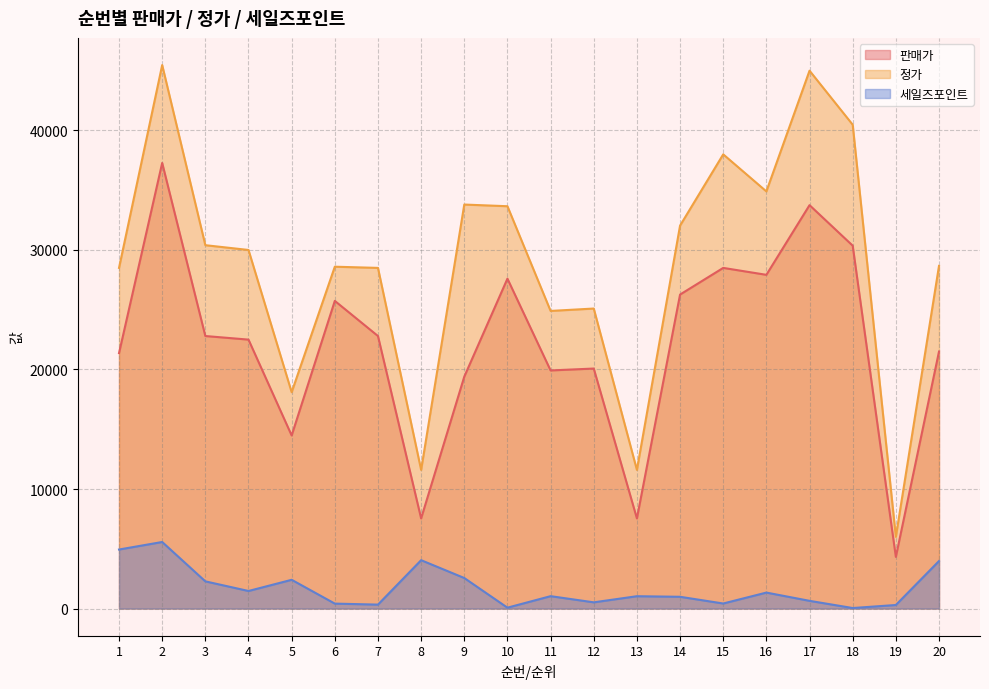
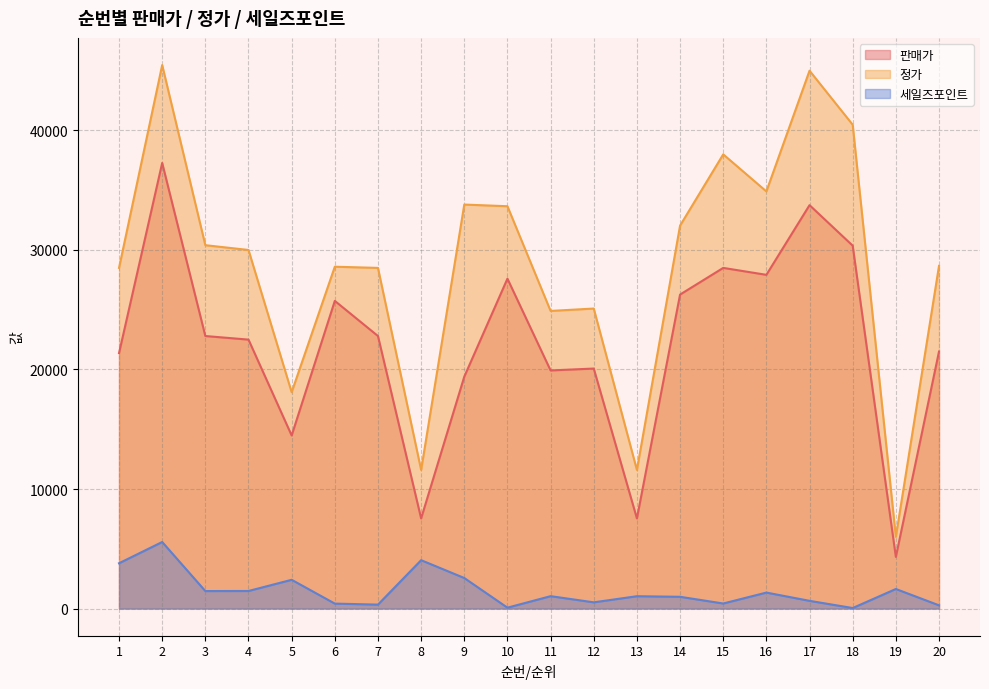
  {
    "세일즈포인트": {
-     "1": 4900,
+     "1": 3800,
      "2": 5600,
-     "3": 2300,
+     "3": 1500,
      "4": 1500,
      "5": 2400,
      "6": 400,
      "7": 300,
      "8": 4000,
      "9": 2600,
      "10": 100,
      "11": 1000,
      "12": 500,
      "13": 1000,
      "14": 1000,
      "15": 400,
      "16": 1300,
      "17": 600,
      "18": 0,
-     "19": 300,
-     "20": 4000
+     "19": 1600,
+     "20": 300
    }
  }
